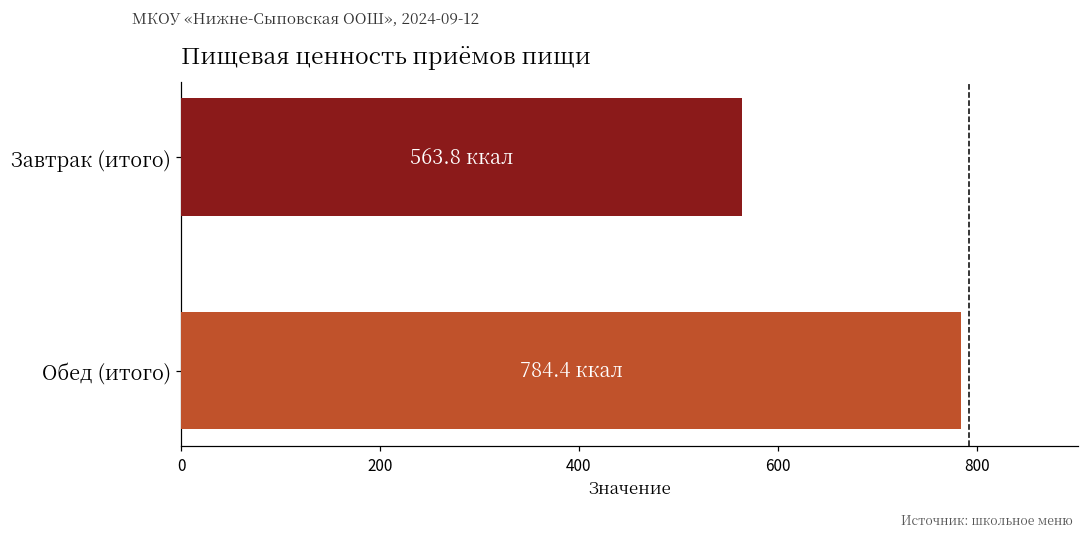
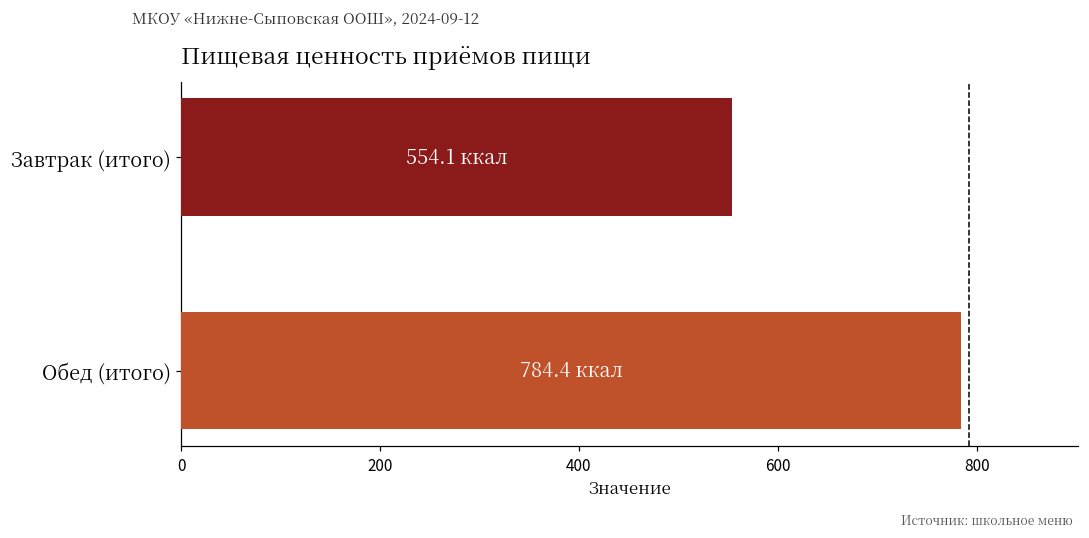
  {
-   "Завтрак (итого)": 563.8,
+   "Завтрак (итого)": 554.1,
    "Обед (итого)": 784.4
  }
